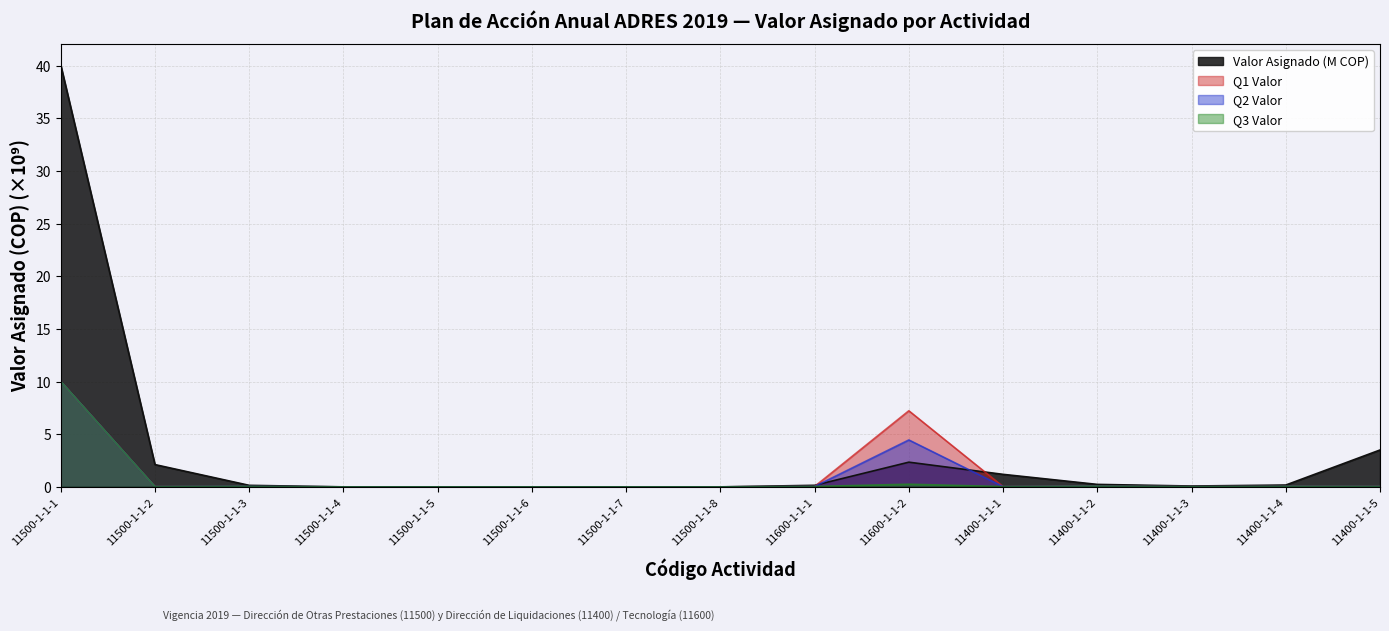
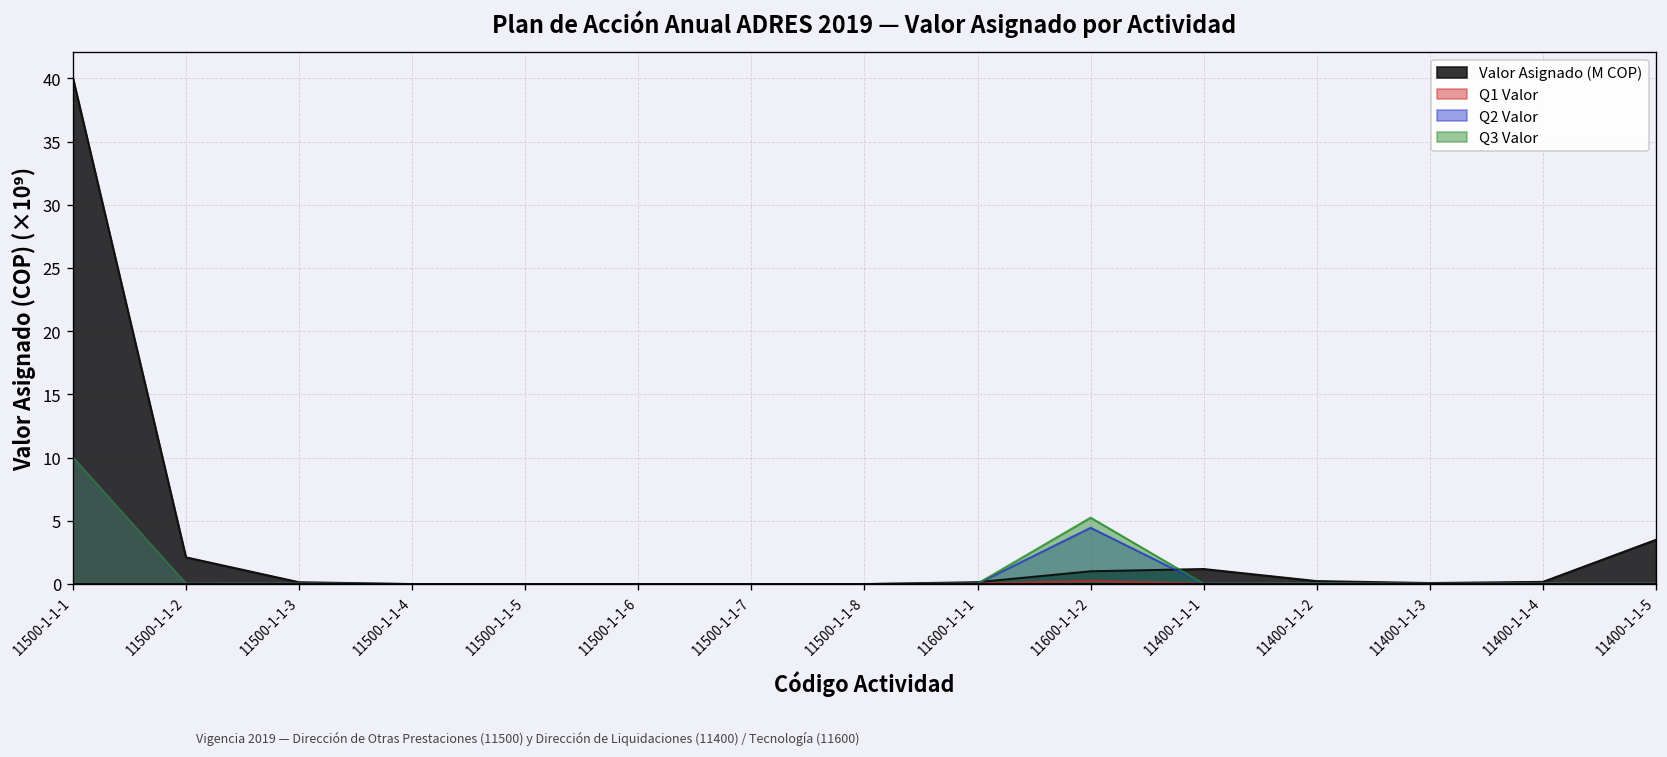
  {
    "Valor Asignado (M COP)": {
      "11500-1-1-1": 40.1,
      "11500-1-1-2": 2.1,
-     "11600-1-1-2": 2.3,
+     "11600-1-1-2": 1.0,
      "11400-1-1-1": 1.2,
      "11400-1-1-5": 3.5
    },
    "Q1 Valor": {
-     "11600-1-1-2": 7.2
+     "11600-1-1-2": 0.3
    },
    "Q2 Valor": {
      "11600-1-1-2": 4.5
    },
    "Q3 Valor": {
-     "11600-1-1-2": 0.3
+     "11600-1-1-2": 5.3
    }
  }
